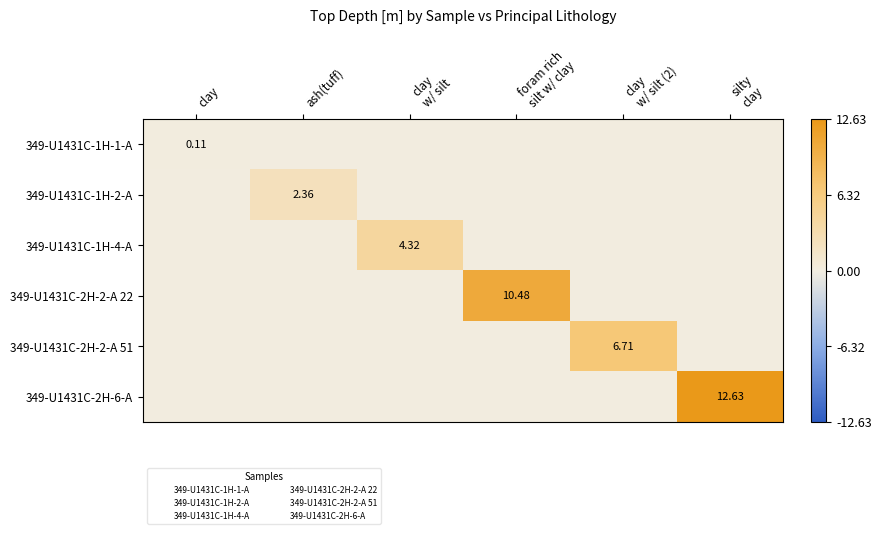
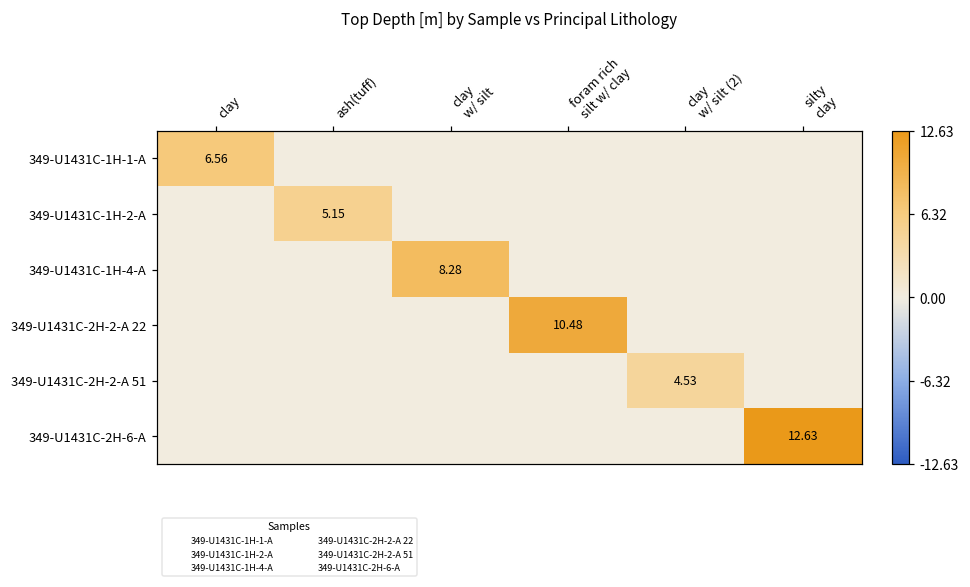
  {
    "349-U1431C-1H-1-A": {
-     "clay": 0.11
+     "clay": 6.56
    },
    "349-U1431C-1H-2-A": {
-     "ash(tuff)": 2.36
+     "ash(tuff)": 5.15
    },
    "349-U1431C-1H-4-A": {
-     "clay w/ silt": 4.32
+     "clay w/ silt": 8.28
    },
    "349-U1431C-2H-2-A 22": {
      "foram rich silt w/ clay": 10.48
    },
    "349-U1431C-2H-2-A 51": {
-     "clay w/ silt (2)": 6.71
+     "clay w/ silt (2)": 4.53
    },
    "349-U1431C-2H-6-A": {
      "silty clay": 12.63
    }
  }
